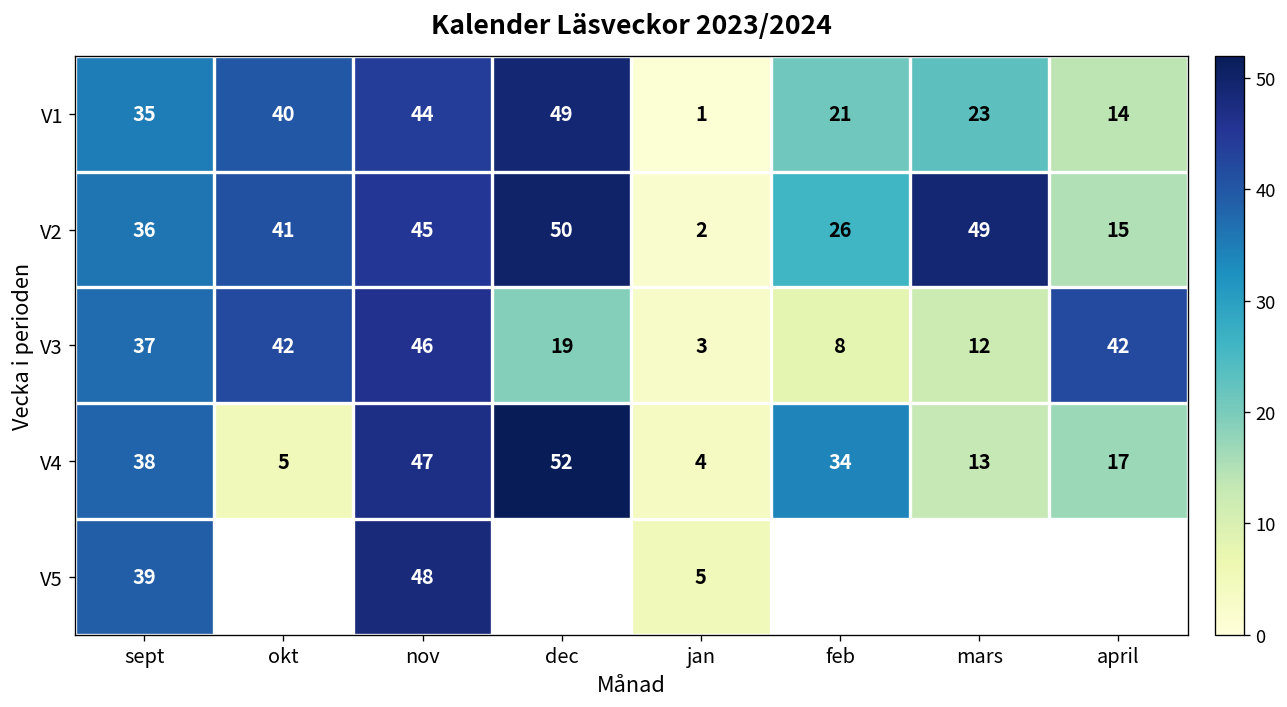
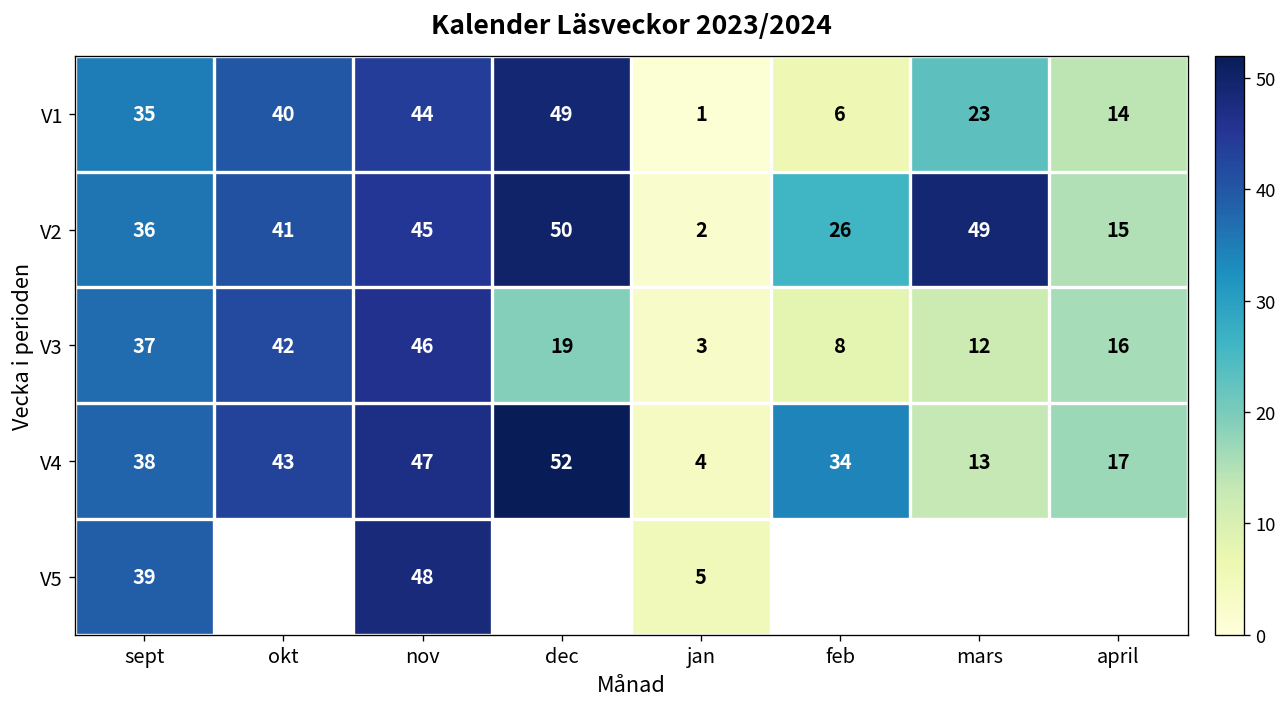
  {
    "V1": {
      "sept": 35,
      "okt": 40,
      "nov": 44,
      "dec": 49,
      "jan": 1,
-     "feb": 21,
+     "feb": 6,
      "mars": 23,
      "april": 14
    },
    "V2": {
      "sept": 36,
      "okt": 41,
      "nov": 45,
      "dec": 50,
      "jan": 2,
      "feb": 26,
      "mars": 49,
      "april": 15
    },
    "V3": {
      "sept": 37,
      "okt": 42,
      "nov": 46,
      "dec": 19,
      "jan": 3,
      "feb": 8,
      "mars": 12,
-     "april": 42
+     "april": 16
    },
    "V4": {
      "sept": 38,
-     "okt": 5,
+     "okt": 43,
      "nov": 47,
      "dec": 52,
      "jan": 4,
      "feb": 34,
      "mars": 13,
      "april": 17
    },
    "V5": {
      "sept": 39,
      "nov": 48,
      "jan": 5
    }
  }
